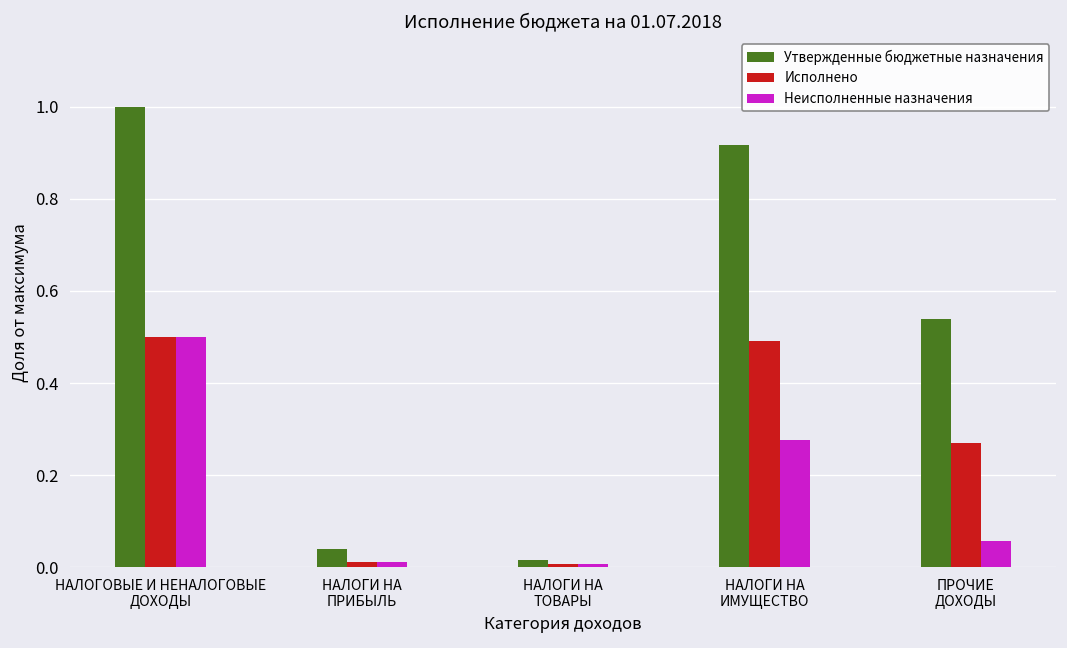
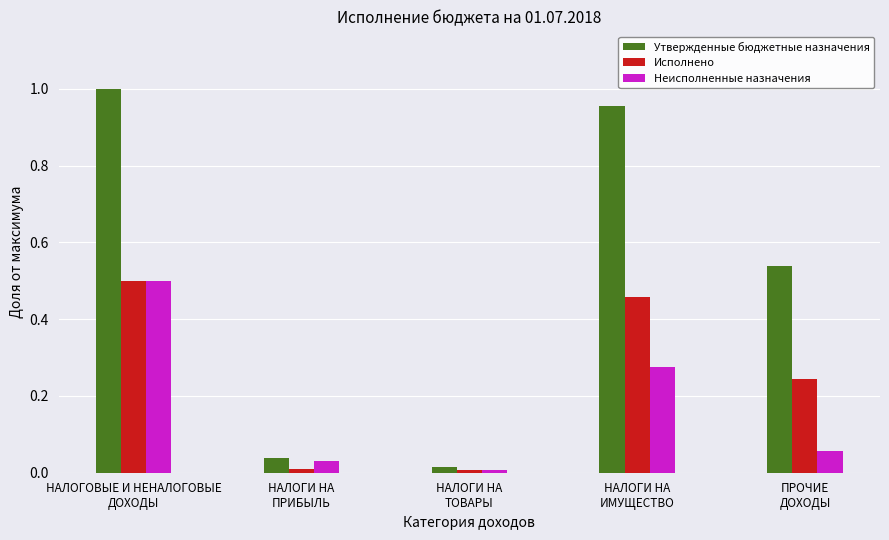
  {
    "Утвержденные бюджетные назначения": {
      "НАЛОГОВЫЕ И НЕНАЛОГОВЫЕ ДОХОДЫ": 1.00,
      "НАЛОГИ НА ПРИБЫЛЬ": 0.04,
      "НАЛОГИ НА ТОВАРЫ": 0.02,
-     "НАЛОГИ НА ИМУЩЕСТВО": 0.92,
+     "НАЛОГИ НА ИМУЩЕСТВО": 0.96,
      "ПРОЧИЕ ДОХОДЫ": 0.54
    },
    "Исполнено": {
      "НАЛОГОВЫЕ И НЕНАЛОГОВЫЕ ДОХОДЫ": 0.50,
      "НАЛОГИ НА ПРИБЫЛЬ": 0.01,
      "НАЛОГИ НА ТОВАРЫ": 0.01,
-     "НАЛОГИ НА ИМУЩЕСТВО": 0.49,
-     "ПРОЧИЕ ДОХОДЫ": 0.27
+     "НАЛОГИ НА ИМУЩЕСТВО": 0.46,
+     "ПРОЧИЕ ДОХОДЫ": 0.25
    },
    "Неисполненные назначения": {
      "НАЛОГОВЫЕ И НЕНАЛОГОВЫЕ ДОХОДЫ": 0.50,
-     "НАЛОГИ НА ПРИБЫЛЬ": 0.01,
+     "НАЛОГИ НА ПРИБЫЛЬ": 0.03,
      "НАЛОГИ НА ТОВАРЫ": 0.01,
      "НАЛОГИ НА ИМУЩЕСТВО": 0.28,
      "ПРОЧИЕ ДОХОДЫ": 0.06
    }
  }
